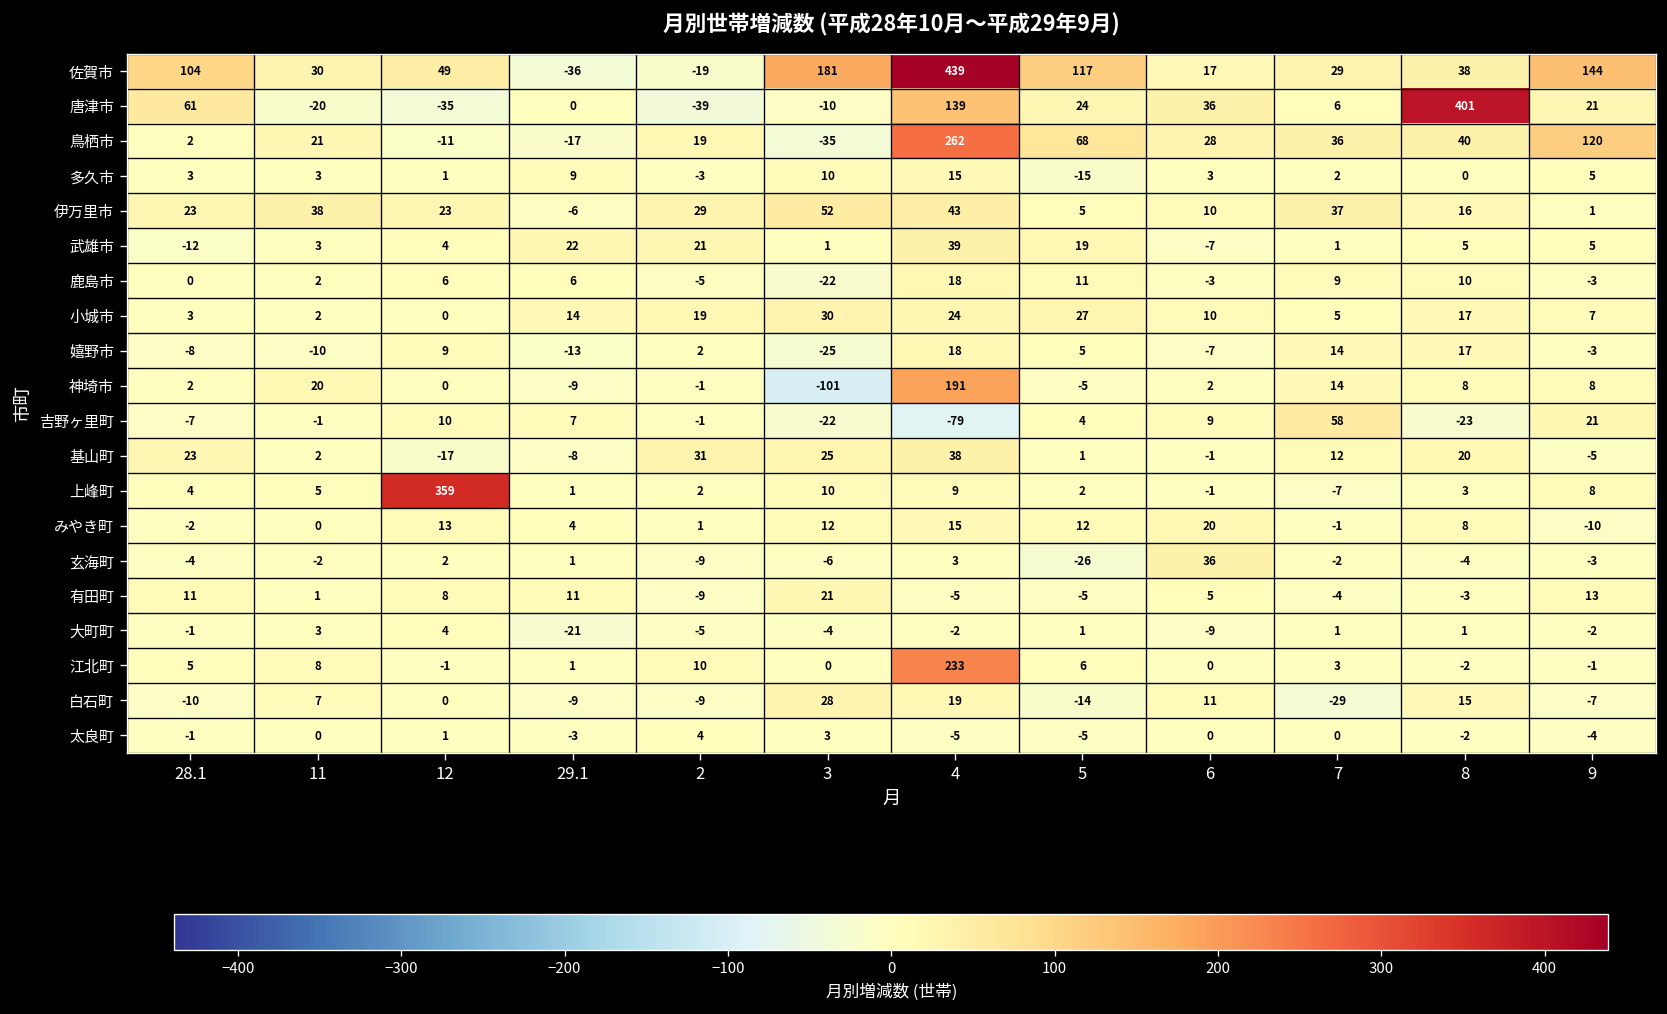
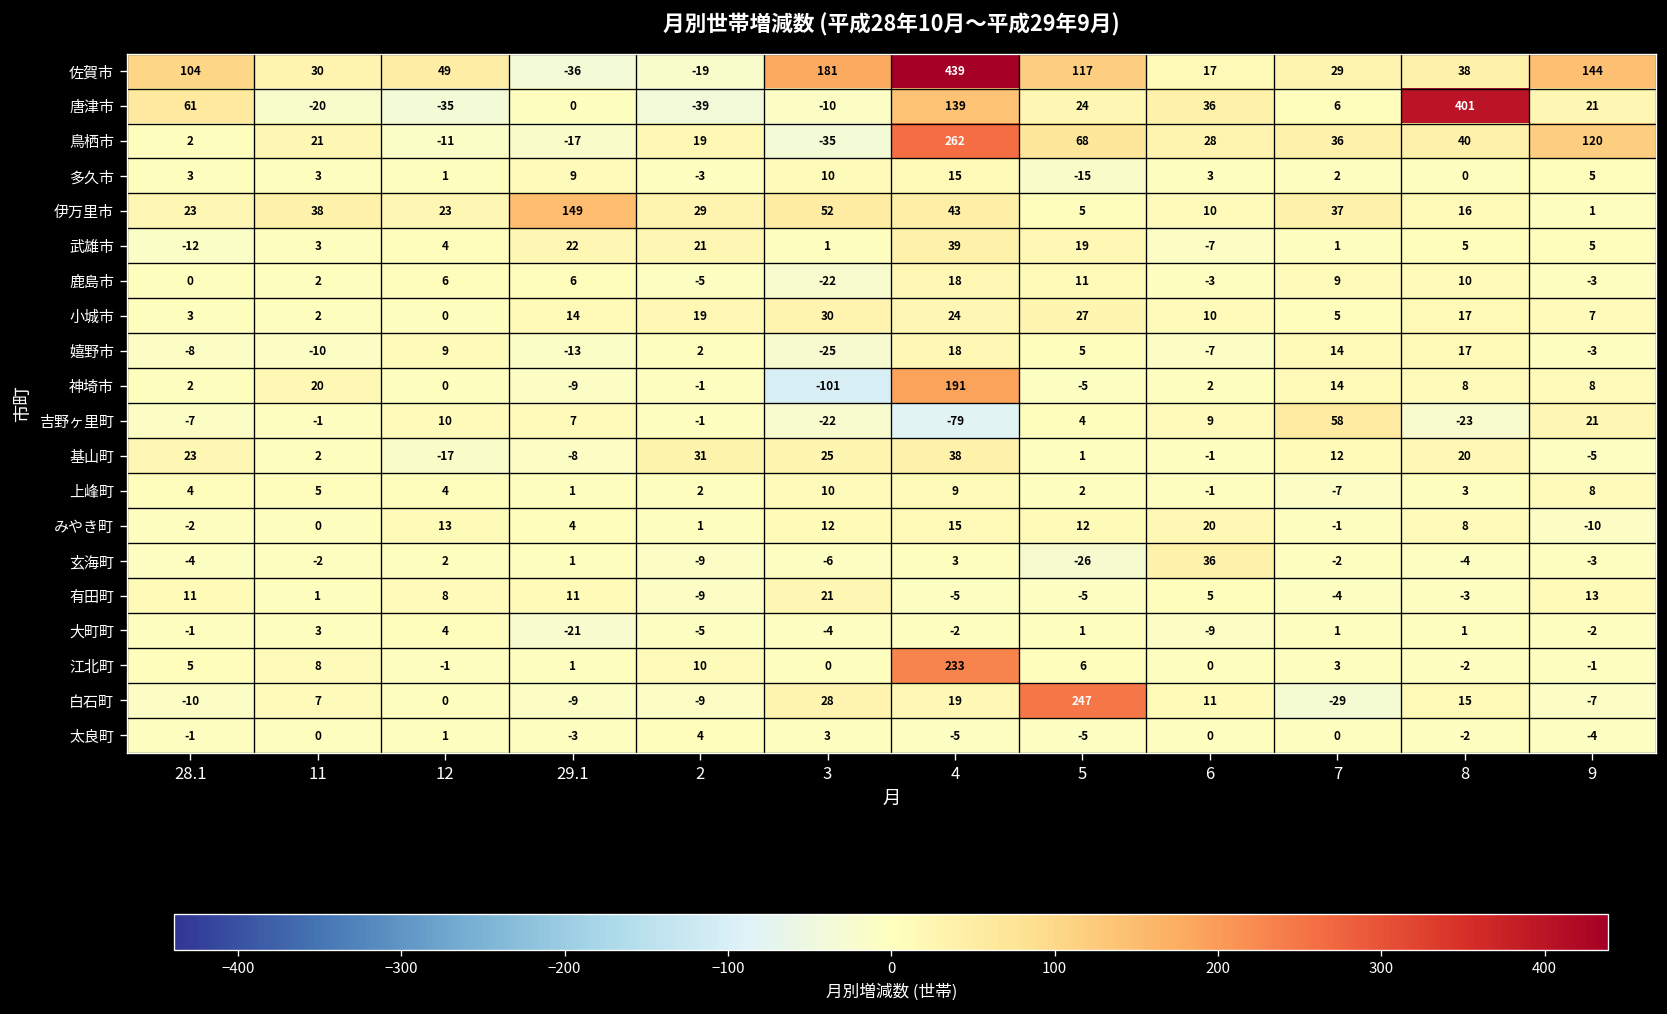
  {
    "伊万里市": {
      "28.1": 23,
      "11": 38,
      "12": 23,
-     "29.1": -6,
+     "29.1": 149,
      "2": 29,
      "3": 52,
      "4": 43,
      "5": 5,
      "6": 10,
      "7": 37,
      "8": 16,
      "9": 1
    },
    "上峰町": {
      "28.1": 4,
      "11": 5,
-     "12": 359,
+     "12": 4,
      "29.1": 1,
      "2": 2,
      "3": 10,
      "4": 9,
      "5": 2,
      "6": -1,
      "7": -7,
      "8": 3,
      "9": 8
    },
    "白石町": {
      "28.1": -10,
      "11": 7,
      "12": 0,
      "29.1": -9,
      "2": -9,
      "3": 28,
      "4": 19,
-     "5": -14,
+     "5": 247,
      "6": 11,
      "7": -29,
      "8": 15,
      "9": -7
    }
  }
